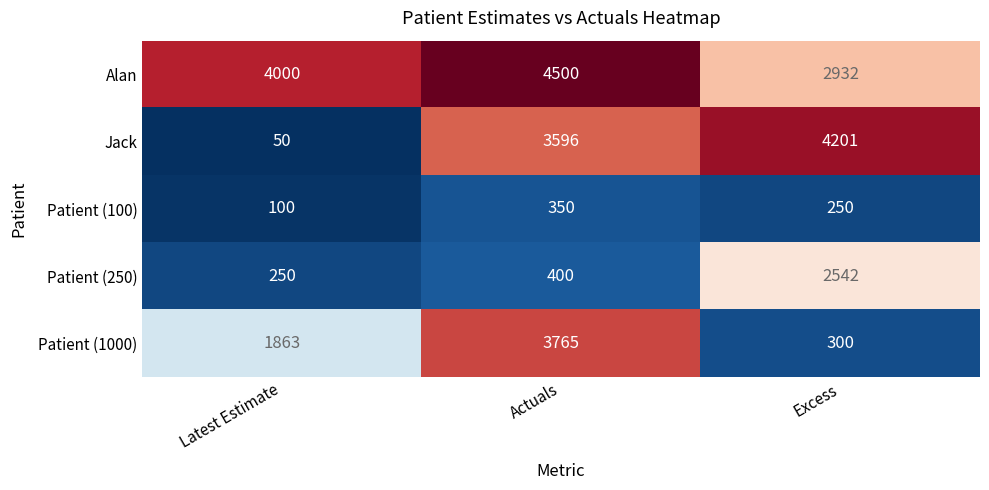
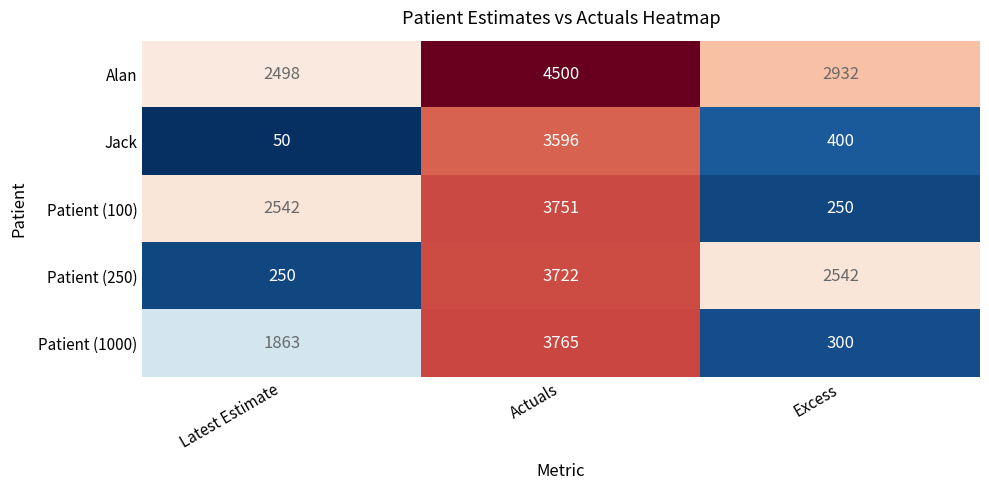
  {
    "Alan": {
-     "Latest Estimate": 4000,
+     "Latest Estimate": 2498,
      "Actuals": 4500,
      "Excess": 2932
    },
    "Jack": {
      "Latest Estimate": 50,
      "Actuals": 3596,
-     "Excess": 4201
+     "Excess": 400
    },
    "Patient (100)": {
-     "Latest Estimate": 100,
-     "Actuals": 350,
+     "Latest Estimate": 2542,
+     "Actuals": 3751,
      "Excess": 250
    },
    "Patient (250)": {
      "Latest Estimate": 250,
-     "Actuals": 400,
+     "Actuals": 3722,
      "Excess": 2542
    },
    "Patient (1000)": {
      "Latest Estimate": 1863,
      "Actuals": 3765,
      "Excess": 300
    }
  }
